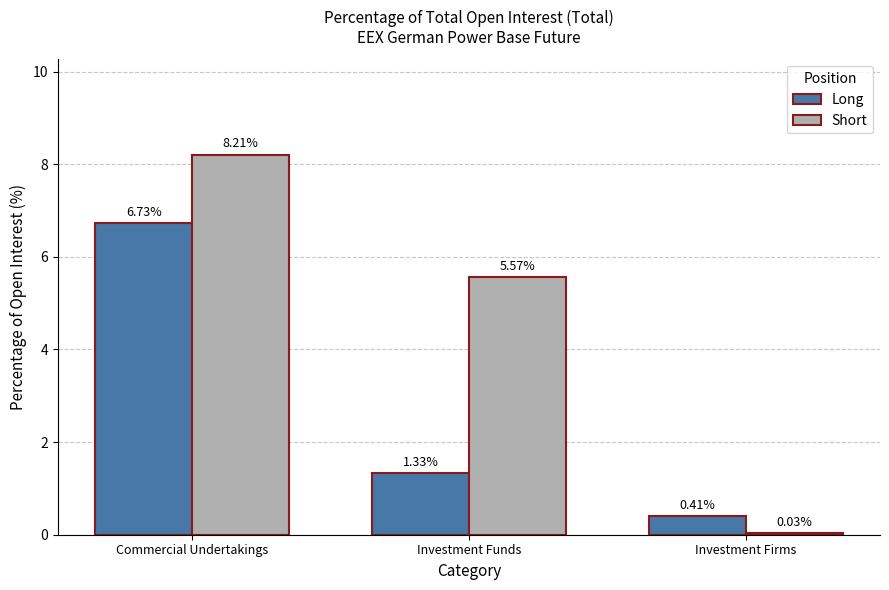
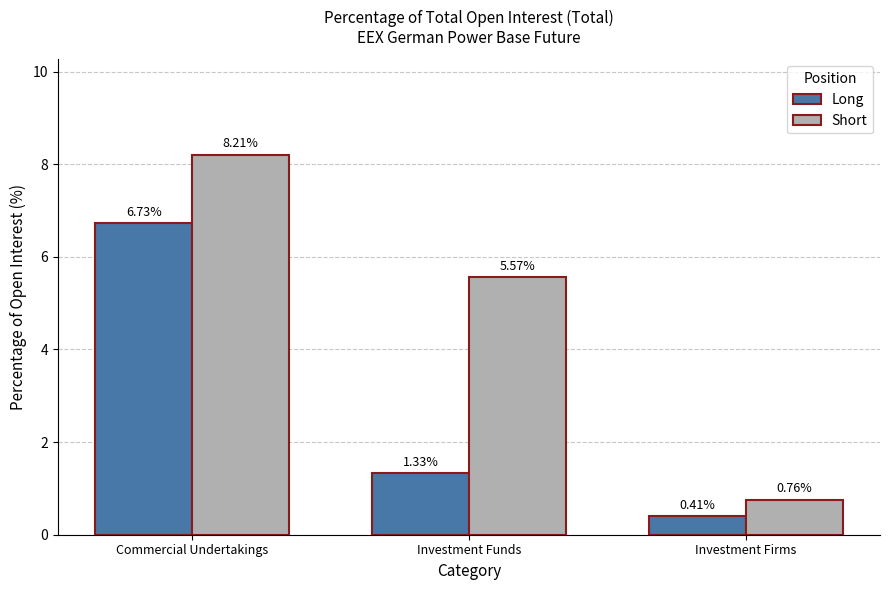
  {
    "Long": {
      "Commercial Undertakings": "6.73%",
      "Investment Funds": "1.33%",
      "Investment Firms": "0.41%"
    },
    "Short": {
      "Commercial Undertakings": "8.21%",
      "Investment Funds": "5.57%",
-     "Investment Firms": "0.03%"
+     "Investment Firms": "0.76%"
    }
  }
